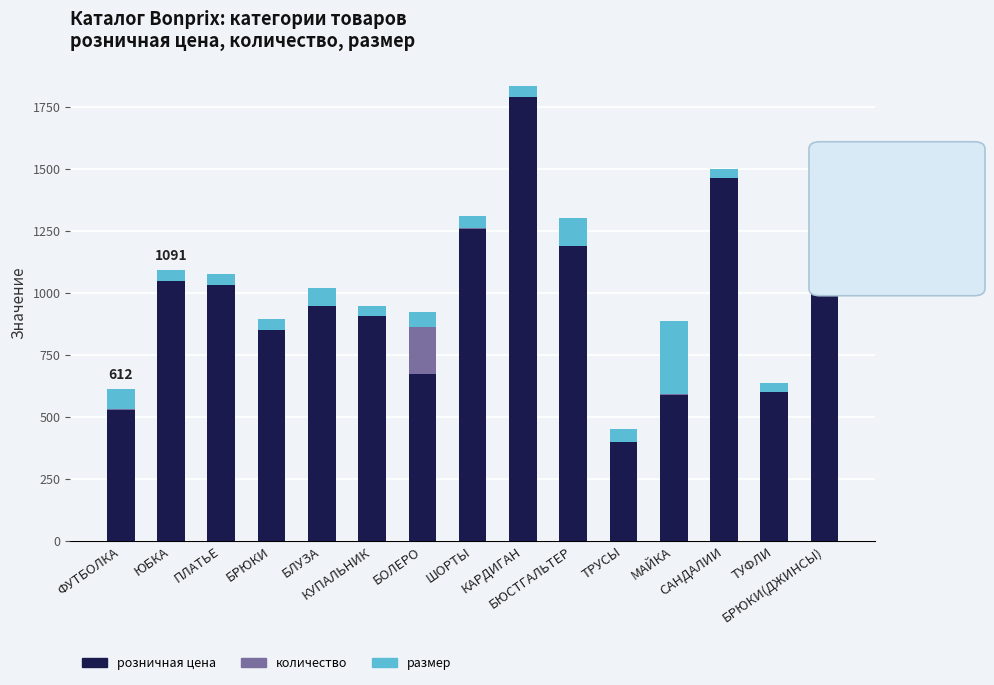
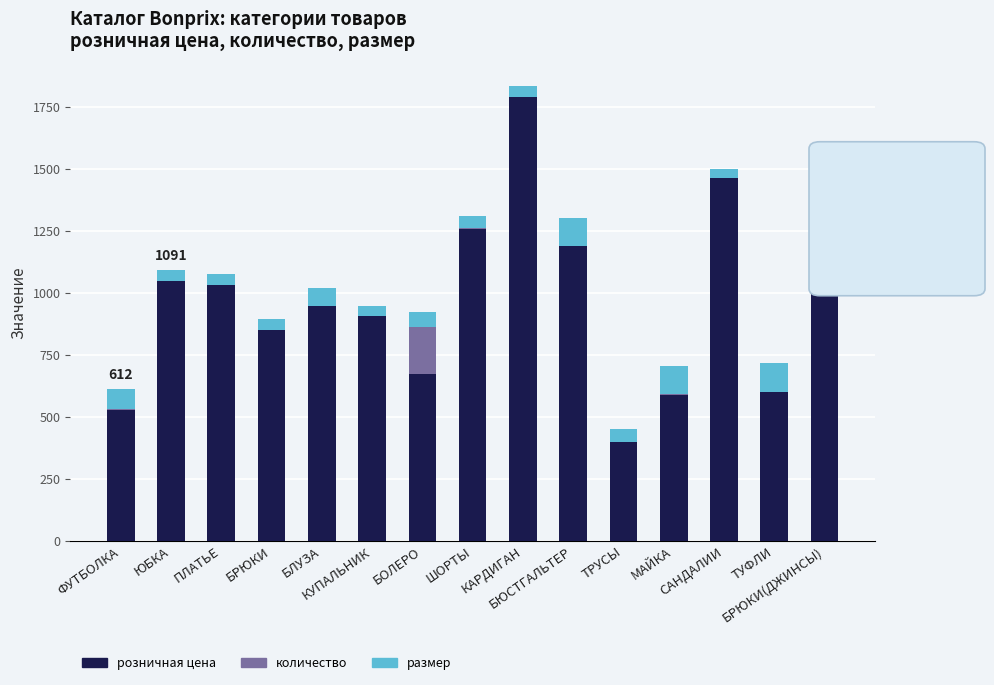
  {
    "розничная цена": {
      "ФУТБОЛКА": 530,
      "ЮБКА": 1050,
      "ПЛАТЬЕ": 1030,
      "БРЮКИ": 850,
      "БЛУЗА": 950,
      "КУПАЛЬНИК": 910,
      "БОЛЕРО": 680,
      "ШОРТЫ": 1260,
      "КАРДИГАН": 1790,
      "БЮСТГАЛЬТЕР": 1190,
      "ТРУСЫ": 400,
      "МАЙКА": 590,
      "САНДАЛИИ": 1460,
      "ТУФЛИ": 600,
      "БРЮКИ(ДЖИНСЫ)": 1450
    },
    "количество": {
      "БОЛЕРО": 190
    },
    "размер": {
      "ПЛАТЬЕ": 50,
      "БРЮКИ": 50,
      "БЛУЗА": 70,
      "КУПАЛЬНИК": 40,
      "БОЛЕРО": 60,
      "ШОРТЫ": 50,
      "КАРДИГАН": 40,
      "БЮСТГАЛЬТЕР": 110,
      "ТРУСЫ": 50,
-     "МАЙКА": 300,
+     "МАЙКА": 120,
      "САНДАЛИИ": 40,
-     "ТУФЛИ": 40,
+     "ТУФЛИ": 120,
      "БРЮКИ(ДЖИНСЫ)": 30
    }
  }
